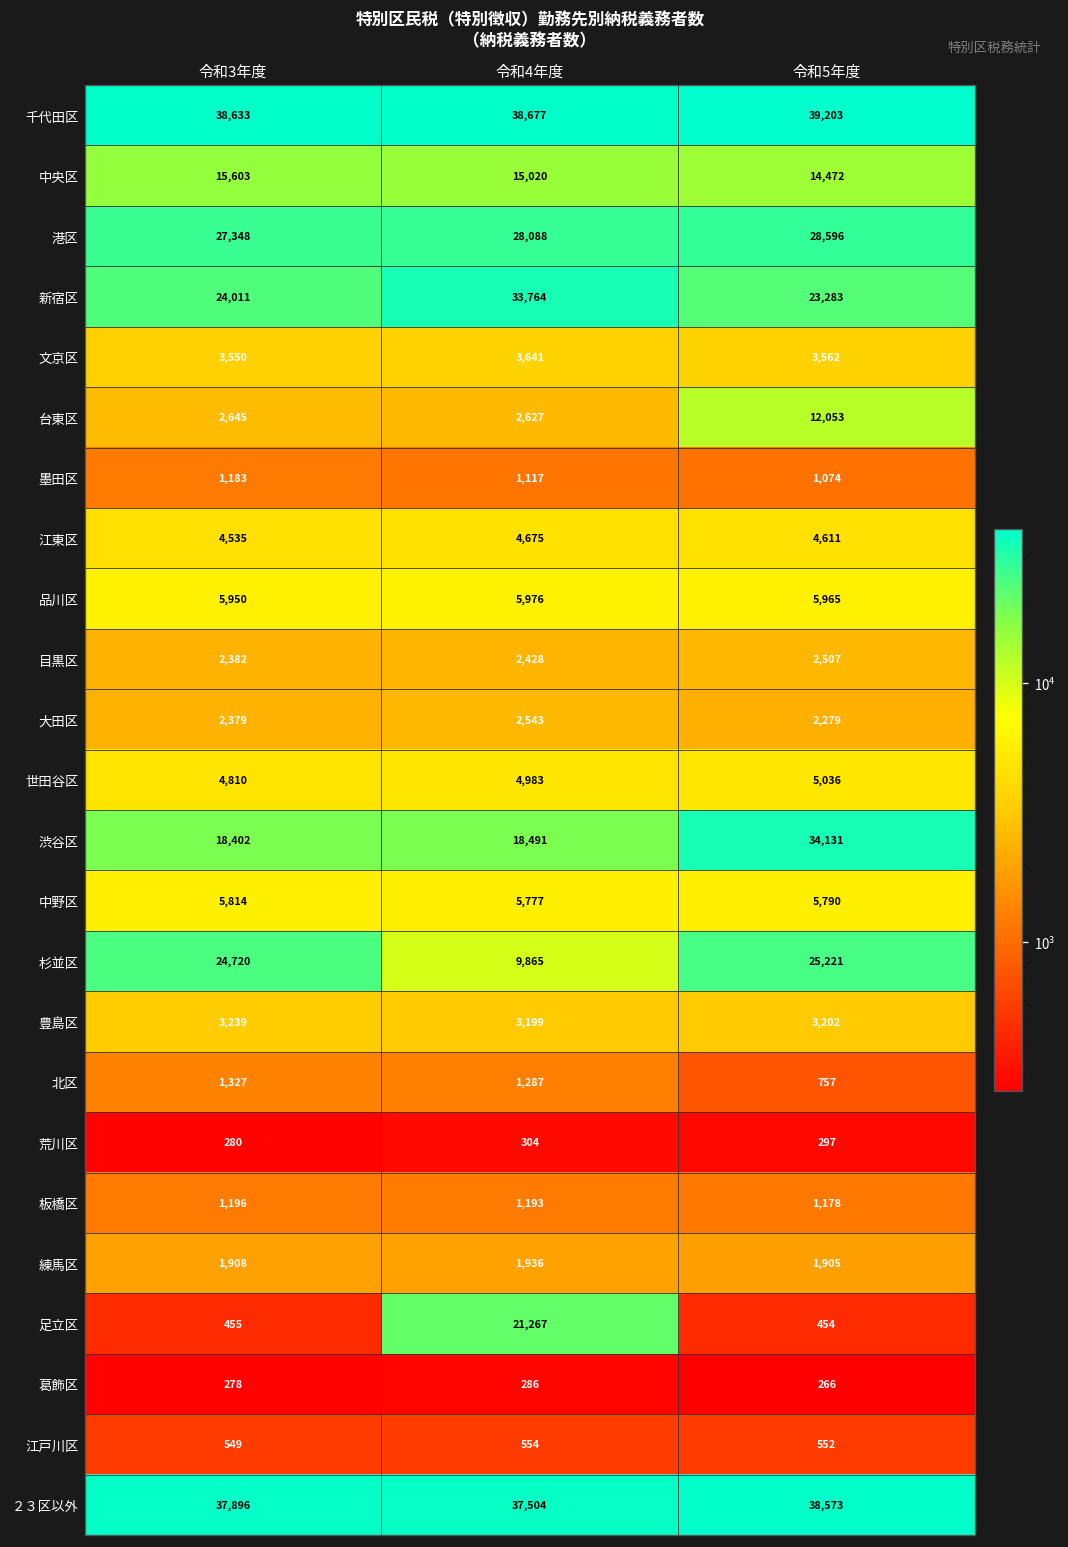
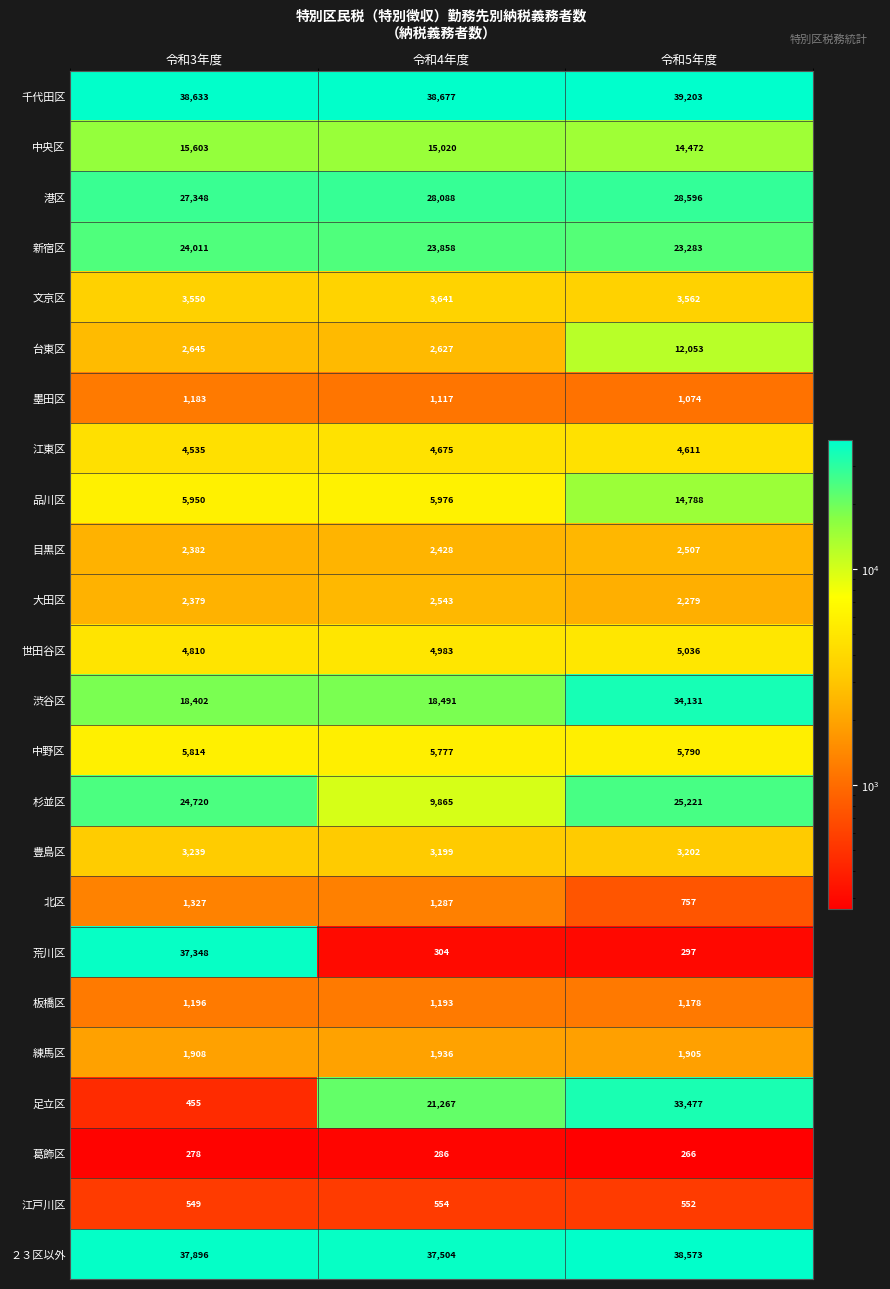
  {
    "千代田区": {
      "令和3年度": "38,633",
      "令和4年度": "38,677",
      "令和5年度": "39,203"
    },
    "中央区": {
      "令和3年度": "15,603",
      "令和4年度": "15,020",
      "令和5年度": "14,472"
    },
    "港区": {
      "令和3年度": "27,348",
      "令和4年度": "28,088",
      "令和5年度": "28,596"
    },
    "新宿区": {
      "令和3年度": "24,011",
-     "令和4年度": "33,764",
+     "令和4年度": "23,858",
      "令和5年度": "23,283"
    },
    "文京区": {
      "令和3年度": "3,550",
      "令和4年度": "3,641",
      "令和5年度": "3,562"
    },
    "台東区": {
      "令和3年度": "2,645",
      "令和4年度": "2,627",
      "令和5年度": "12,053"
    },
    "墨田区": {
      "令和3年度": "1,183",
      "令和4年度": "1,117",
      "令和5年度": "1,074"
    },
    "江東区": {
      "令和3年度": "4,535",
      "令和4年度": "4,675",
      "令和5年度": "4,611"
    },
    "品川区": {
      "令和3年度": "5,950",
      "令和4年度": "5,976",
-     "令和5年度": "5,965"
+     "令和5年度": "14,788"
    },
    "目黒区": {
      "令和3年度": "2,382",
      "令和4年度": "2,428",
      "令和5年度": "2,507"
    },
    "大田区": {
      "令和3年度": "2,379",
      "令和4年度": "2,543",
      "令和5年度": "2,279"
    },
    "世田谷区": {
      "令和3年度": "4,810",
      "令和4年度": "4,983",
      "令和5年度": "5,036"
    },
    "渋谷区": {
      "令和3年度": "18,402",
      "令和4年度": "18,491",
      "令和5年度": "34,131"
    },
    "中野区": {
      "令和3年度": "5,814",
      "令和4年度": "5,777",
      "令和5年度": "5,790"
    },
    "杉並区": {
      "令和3年度": "24,720",
      "令和4年度": "9,865",
      "令和5年度": "25,221"
    },
    "豊島区": {
      "令和3年度": "3,239",
      "令和4年度": "3,199",
      "令和5年度": "3,202"
    },
    "北区": {
      "令和3年度": "1,327",
      "令和4年度": "1,287",
      "令和5年度": "757"
    },
    "荒川区": {
-     "令和3年度": "280",
+     "令和3年度": "37,348",
      "令和4年度": "304",
      "令和5年度": "297"
    },
    "板橋区": {
      "令和3年度": "1,196",
      "令和4年度": "1,193",
      "令和5年度": "1,178"
    },
    "練馬区": {
      "令和3年度": "1,908",
      "令和4年度": "1,936",
      "令和5年度": "1,905"
    },
    "足立区": {
      "令和3年度": "455",
      "令和4年度": "21,267",
-     "令和5年度": "454"
+     "令和5年度": "33,477"
    },
    "葛飾区": {
      "令和3年度": "278",
      "令和4年度": "286",
      "令和5年度": "266"
    },
    "江戸川区": {
      "令和3年度": "549",
      "令和4年度": "554",
      "令和5年度": "552"
    },
    "２３区以外": {
      "令和3年度": "37,896",
      "令和4年度": "37,504",
      "令和5年度": "38,573"
    }
  }
